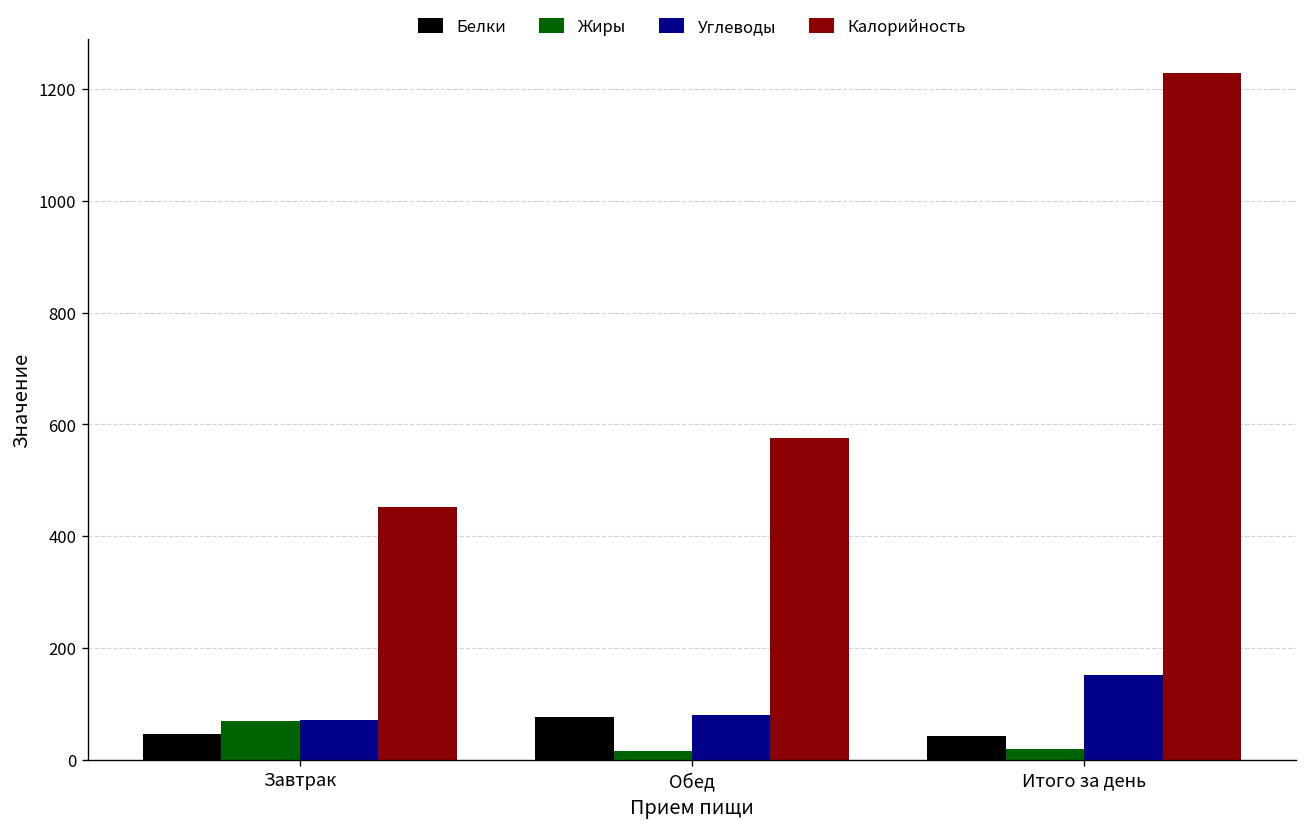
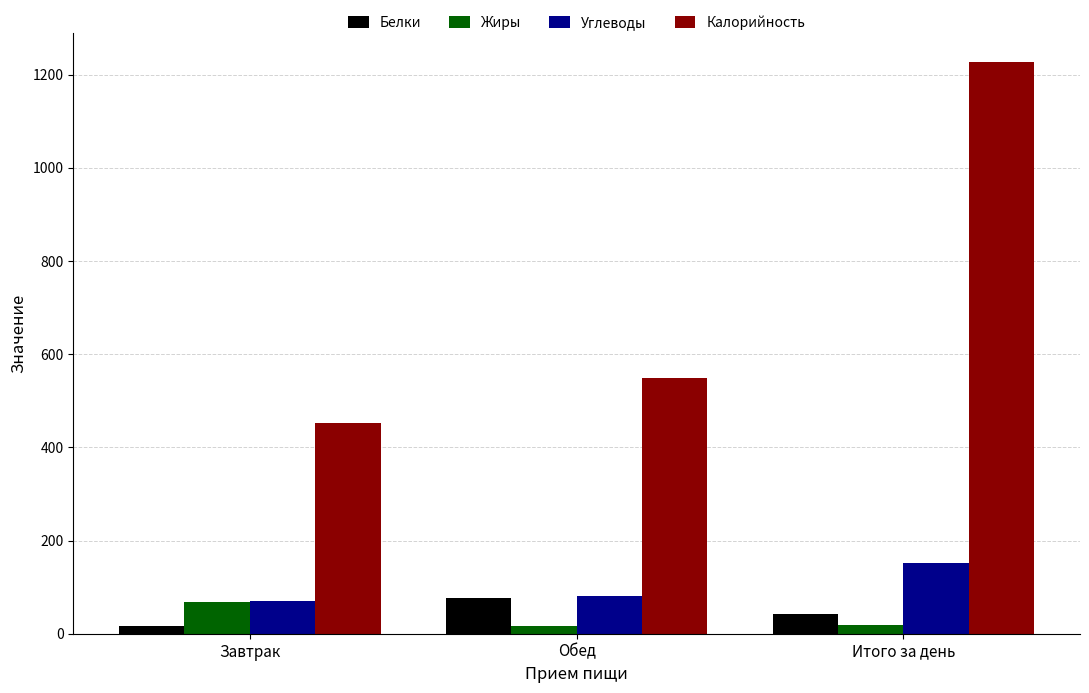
  {
    "Белки": {
-     "Завтрак": 50,
+     "Завтрак": 20,
      "Обед": 80,
      "Итого за день": 40
    },
    "Жиры": {
      "Завтрак": 70,
      "Обед": 20,
      "Итого за день": 20
    },
    "Углеводы": {
      "Завтрак": 70,
      "Обед": 80,
      "Итого за день": 150
    },
    "Калорийность": {
      "Завтрак": 450,
-     "Обед": 580,
+     "Обед": 550,
      "Итого за день": 1230
    }
  }
